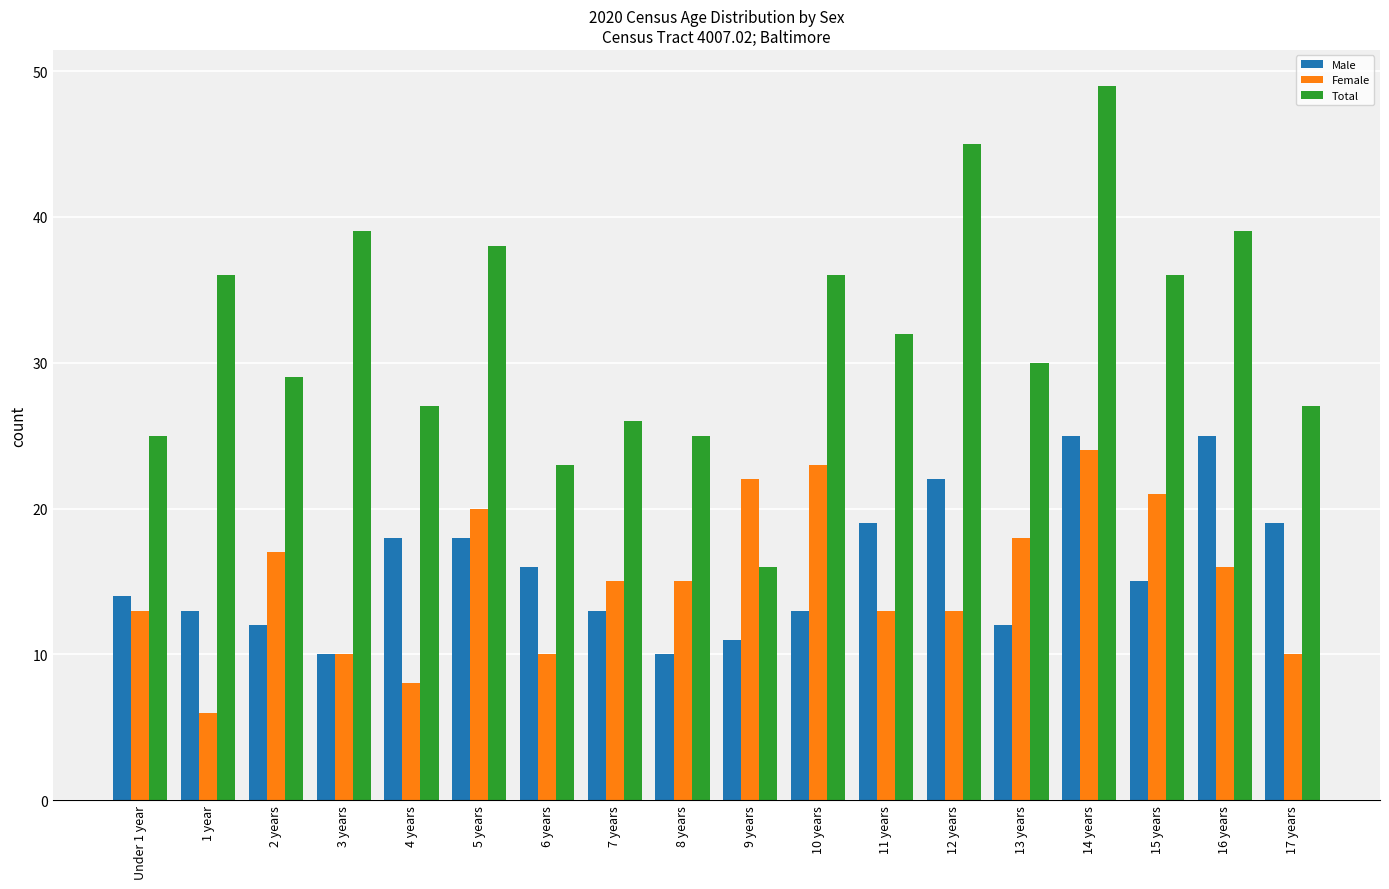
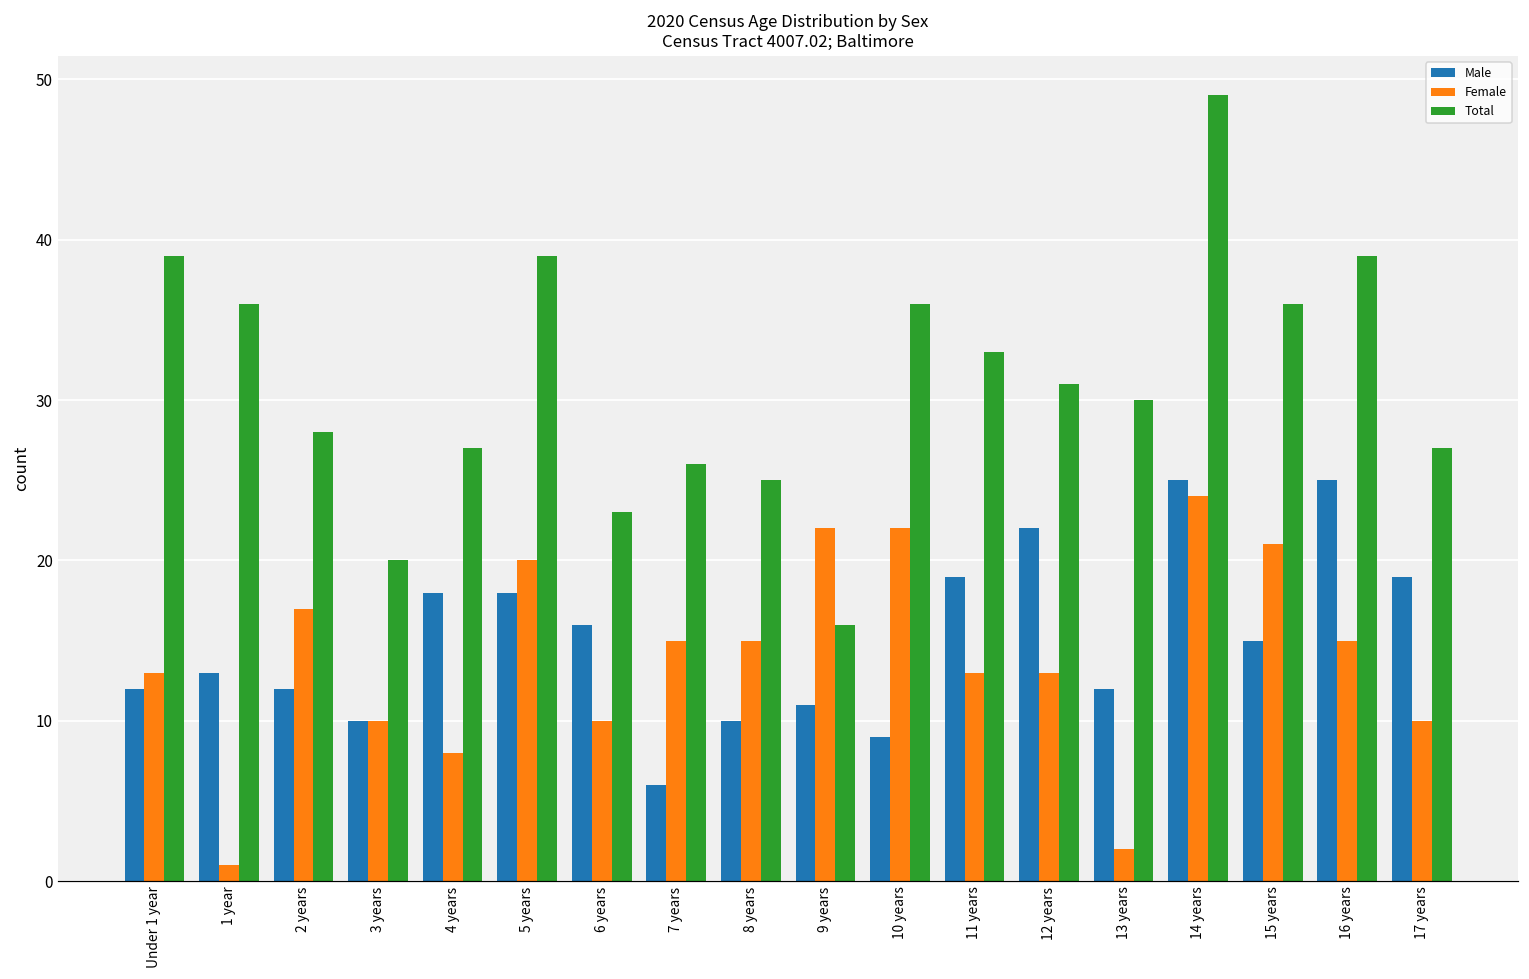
  {
    "Male": {
-     "Under 1 year": 14,
+     "Under 1 year": 12,
      "1 year": 13,
      "2 years": 12,
      "3 years": 10,
      "4 years": 18,
      "5 years": 18,
      "6 years": 16,
-     "7 years": 13,
+     "7 years": 6,
      "8 years": 10,
      "9 years": 11,
-     "10 years": 13,
+     "10 years": 9,
      "11 years": 19,
      "12 years": 22,
      "13 years": 12,
      "14 years": 25,
      "15 years": 15,
      "16 years": 25,
      "17 years": 19
    },
    "Female": {
      "Under 1 year": 13,
-     "1 year": 6,
+     "1 year": 1,
      "2 years": 17,
      "3 years": 10,
      "4 years": 8,
      "5 years": 20,
      "6 years": 10,
      "7 years": 15,
      "8 years": 15,
      "9 years": 22,
-     "10 years": 23,
+     "10 years": 22,
      "11 years": 13,
      "12 years": 13,
-     "13 years": 18,
+     "13 years": 2,
      "14 years": 24,
      "15 years": 21,
-     "16 years": 16,
+     "16 years": 15,
      "17 years": 10
    },
    "Total": {
-     "Under 1 year": 25,
+     "Under 1 year": 39,
      "1 year": 36,
-     "2 years": 29,
-     "3 years": 39,
+     "2 years": 28,
+     "3 years": 20,
      "4 years": 27,
-     "5 years": 38,
+     "5 years": 39,
      "6 years": 23,
      "7 years": 26,
      "8 years": 25,
      "9 years": 16,
      "10 years": 36,
-     "11 years": 32,
-     "12 years": 45,
+     "11 years": 33,
+     "12 years": 31,
      "13 years": 30,
      "14 years": 49,
      "15 years": 36,
      "16 years": 39,
      "17 years": 27
    }
  }
